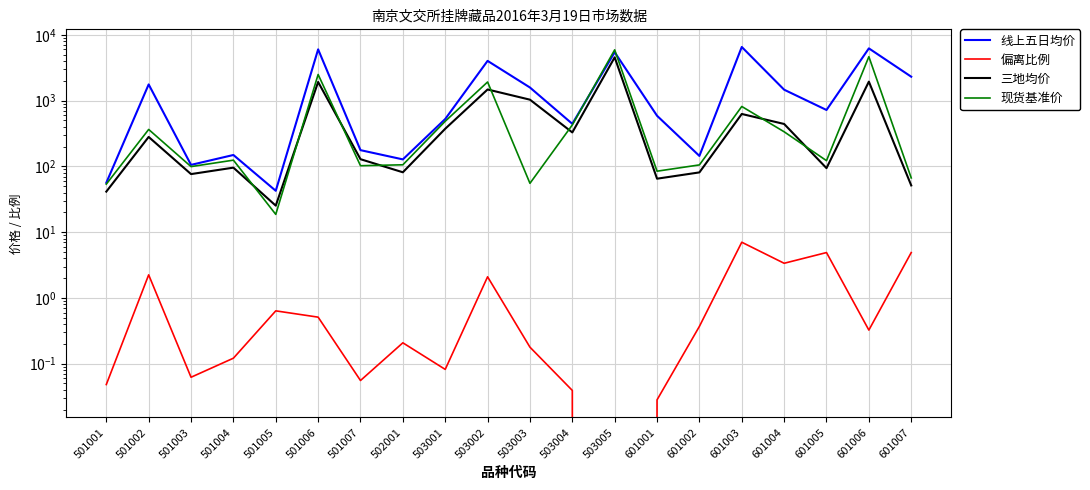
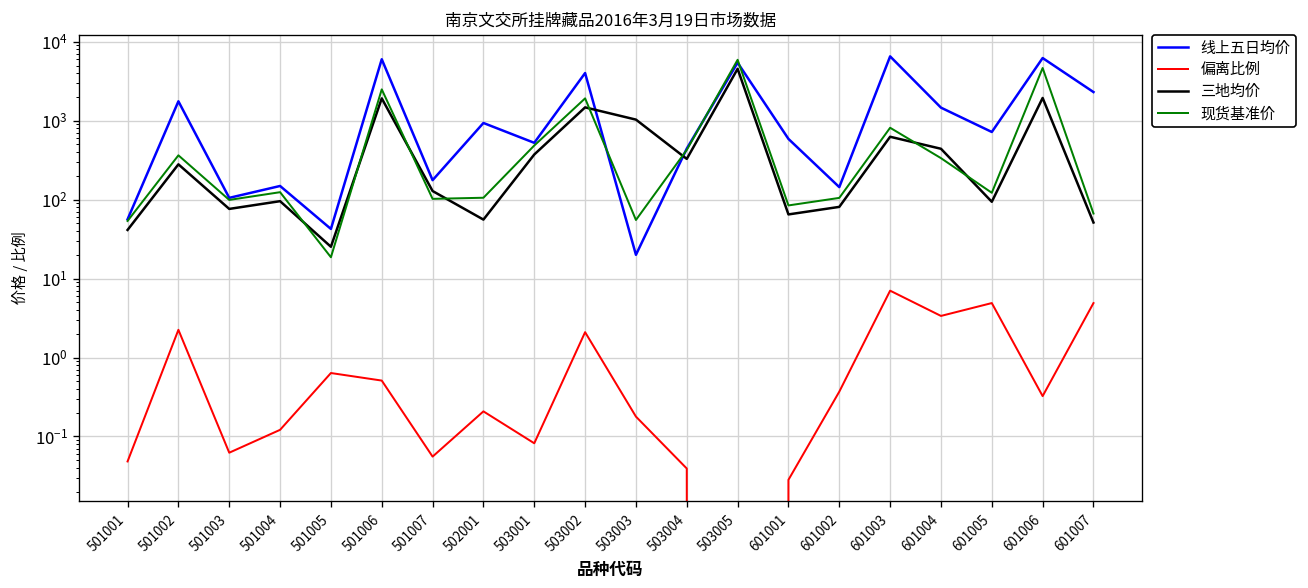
  {
    "线上五日均价": {
      "501002": 1800,
      "501004": 150,
      "501005": 40,
      "501006": 6000,
      "501007": 180,
-     "502001": 130,
+     "502001": 900,
      "503002": 4000,
-     "503003": 1600,
+     "503003": 20,
      "601001": 600,
      "601002": 140,
      "601003": 7000,
      "601004": 1500,
      "601005": 700,
      "601006": 6000,
      "601007": 2300
    },
    "偏离比例": {
      "501001": 0.05,
      "501002": 2.2,
      "501003": 0.06,
      "501004": 0.12,
      "501005": 0.6,
      "501006": 0.5,
      "501007": 0.06,
      "502001": 0.21,
      "503001": 0.08,
      "503002": 2,
      "503003": 0.18,
      "503004": 0.04,
      "601001": 0.028,
      "601002": 0.4,
      "601003": 7,
      "601004": 3,
      "601005": 5,
      "601006": 0.3,
      "601007": 5
    },
    "三地均价": {
      "501001": 40,
      "501002": 280,
      "501003": 80,
      "501004": 100,
      "501005": 25,
      "501006": 1900,
      "501007": 130,
-     "502001": 80,
+     "502001": 60,
      "503001": 400,
      "503002": 1500,
      "503003": 1000,
      "503004": 300,
      "503005": 5000,
      "601001": 70,
      "601002": 80,
      "601003": 600,
      "601004": 400,
      "601005": 90,
      "601006": 1900,
      "601007": 50
    },
    "现货基准价": {
      "501002": 400,
      "501004": 120,
      "501005": 19,
      "501006": 2500,
      "501007": 100,
      "502001": 110,
      "503002": 1900,
      "503003": 60,
      "601001": 80,
      "601002": 110,
      "601003": 800,
      "601004": 300,
      "601005": 120,
      "601006": 5000,
      "601007": 70
    }
  }
